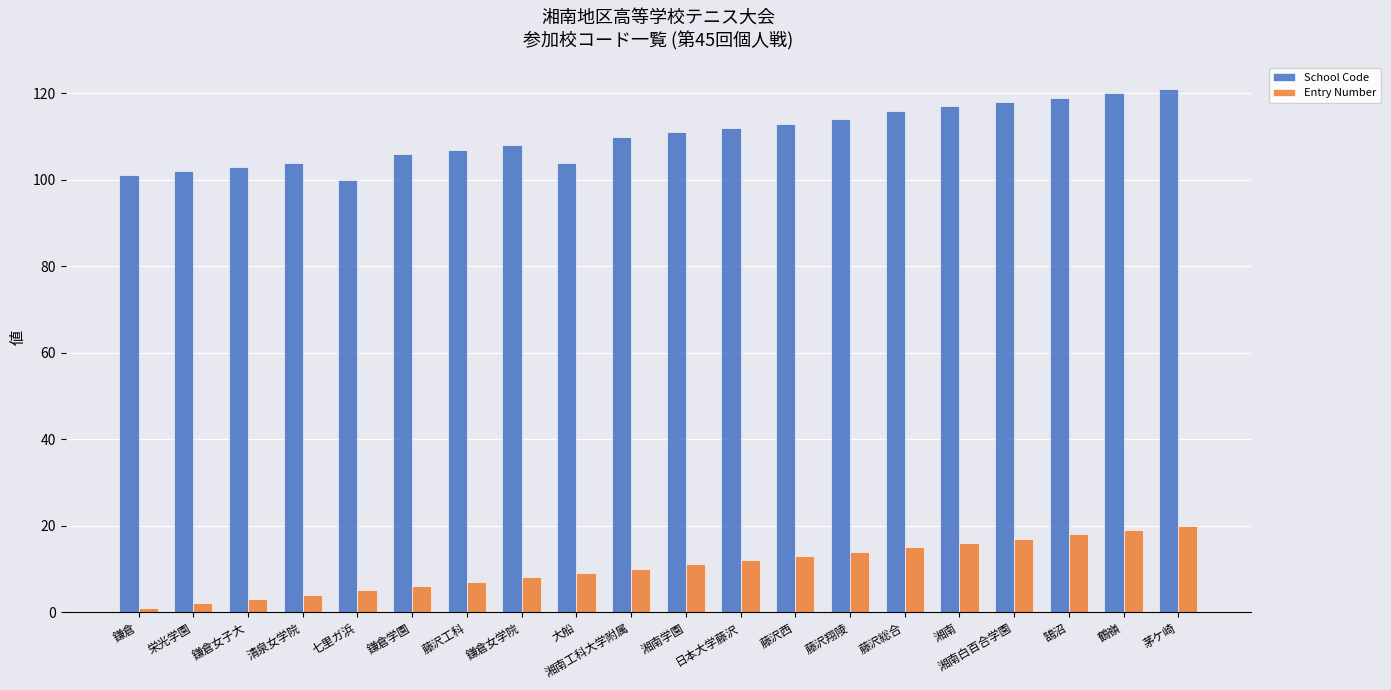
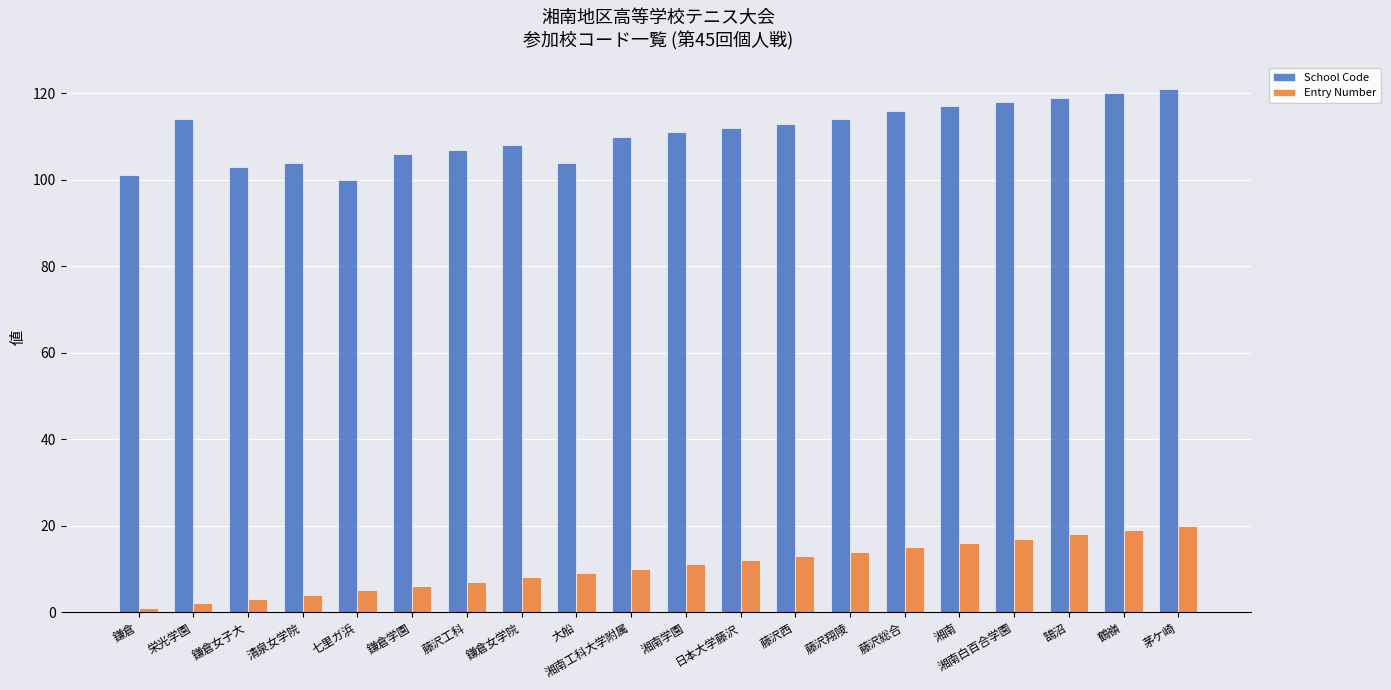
  {
    "School Code": {
      "鎌倉": 101,
-     "栄光学園": 102,
+     "栄光学園": 114,
      "鎌倉女子大": 103,
      "清泉女学院": 104,
      "七里ガ浜": 100,
      "鎌倉学園": 106,
      "藤沢工科": 107,
      "鎌倉女学院": 108,
      "大船": 104,
      "湘南工科大学附属": 110,
      "湘南学園": 111,
      "日本大学藤沢": 112,
      "藤沢西": 113,
      "藤沢翔陵": 114,
      "藤沢総合": 116,
      "湘南": 117,
      "湘南白百合学園": 118,
      "鵠沼": 119,
      "鶴嶺": 120,
      "茅ケ崎": 121
    },
    "Entry Number": {
      "鎌倉": 1,
      "栄光学園": 2,
      "鎌倉女子大": 3,
      "清泉女学院": 4,
      "七里ガ浜": 5,
      "鎌倉学園": 6,
      "藤沢工科": 7,
      "鎌倉女学院": 8,
      "大船": 9,
      "湘南工科大学附属": 10,
      "湘南学園": 11,
      "日本大学藤沢": 12,
      "藤沢西": 13,
      "藤沢翔陵": 14,
      "藤沢総合": 15,
      "湘南": 16,
      "湘南白百合学園": 17,
      "鵠沼": 18,
      "鶴嶺": 19,
      "茅ケ崎": 20
    }
  }
